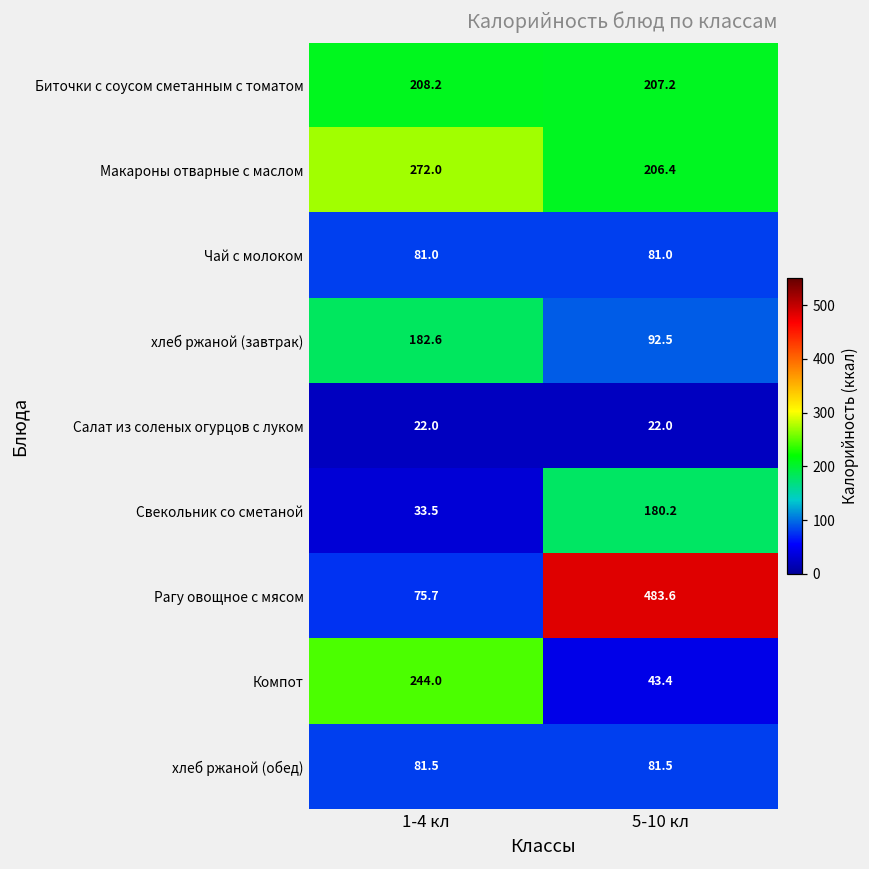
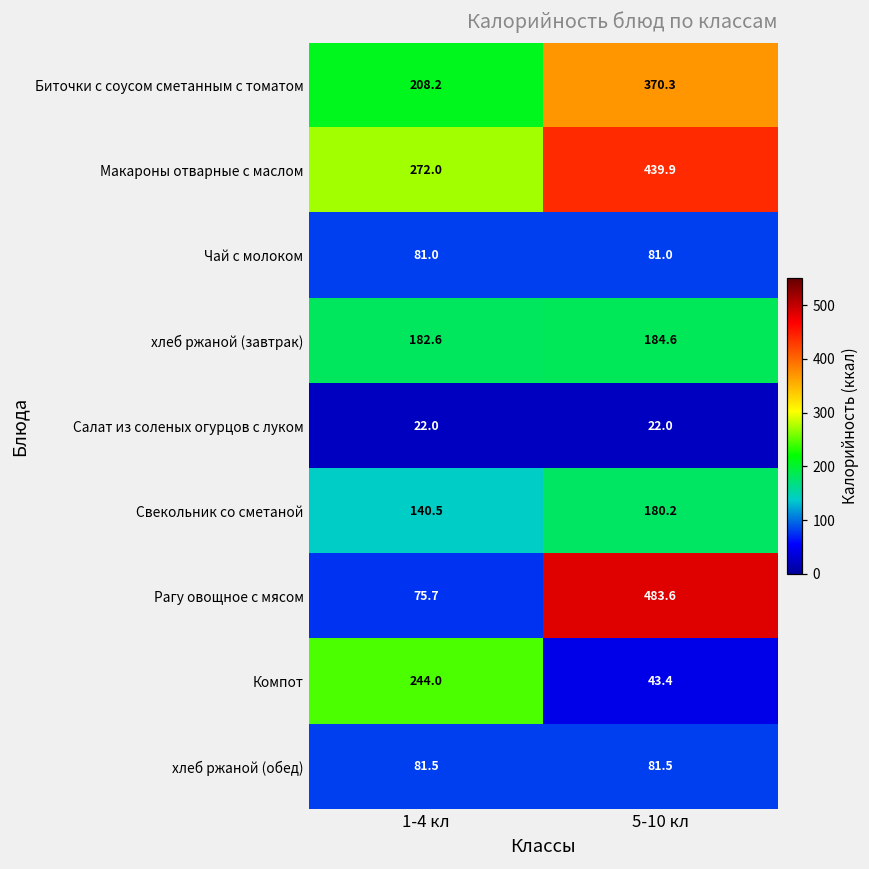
  {
    "Биточки с соусом сметанным с томатом": {
      "1-4 кл": 208.2,
-     "5-10 кл": 207.2
+     "5-10 кл": 370.3
    },
    "Макароны отварные с маслом": {
      "1-4 кл": 272.0,
-     "5-10 кл": 206.4
+     "5-10 кл": 439.9
    },
    "Чай с молоком": {
      "1-4 кл": 81.0,
      "5-10 кл": 81.0
    },
    "хлеб ржаной (завтрак)": {
      "1-4 кл": 182.6,
-     "5-10 кл": 92.5
+     "5-10 кл": 184.6
    },
    "Салат из соленых огурцов с луком": {
      "1-4 кл": 22.0,
      "5-10 кл": 22.0
    },
    "Свекольник со сметаной": {
-     "1-4 кл": 33.5,
+     "1-4 кл": 140.5,
      "5-10 кл": 180.2
    },
    "Рагу овощное с мясом": {
      "1-4 кл": 75.7,
      "5-10 кл": 483.6
    },
    "Компот": {
      "1-4 кл": 244.0,
      "5-10 кл": 43.4
    },
    "хлеб ржаной (обед)": {
      "1-4 кл": 81.5,
      "5-10 кл": 81.5
    }
  }
